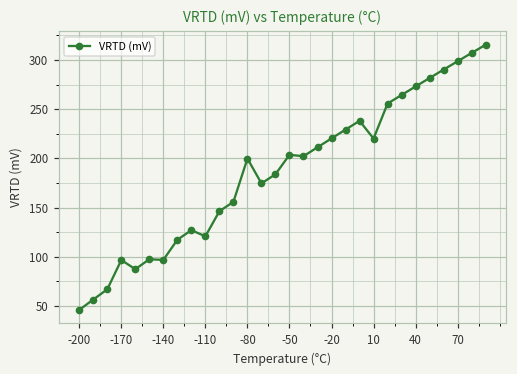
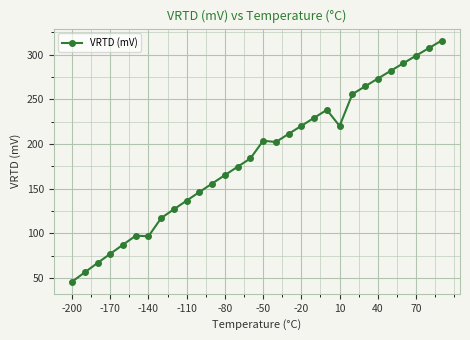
  {
    "-200": 50,
-   "-170": 100,
+   "-170": 80,
    "-140": 100,
-   "-110": 120,
-   "-80": 200,
+   "-110": 140,
+   "-80": 170,
    "-50": 200,
    "-20": 220,
    "10": 220,
    "40": 270,
    "70": 300
  }
